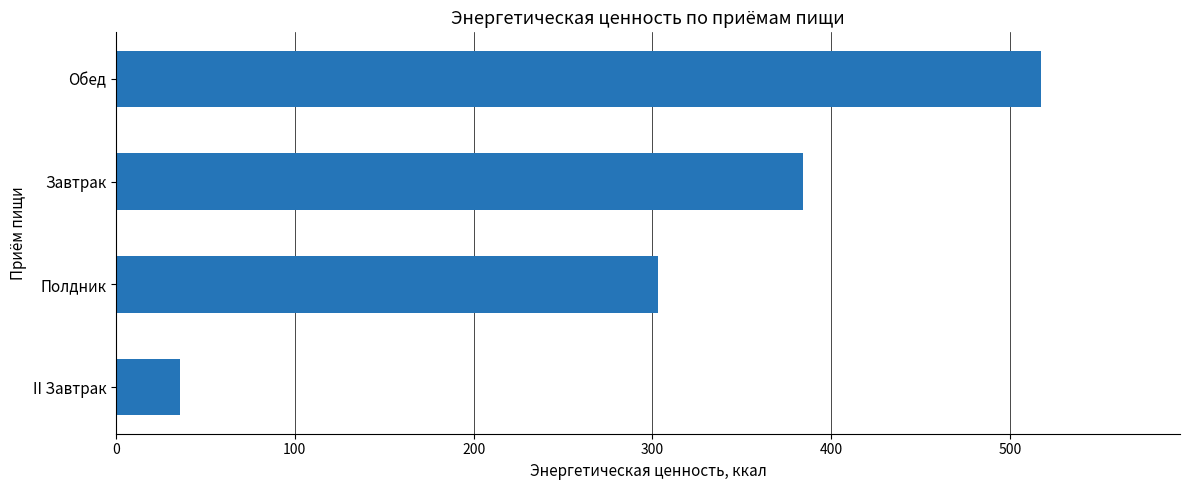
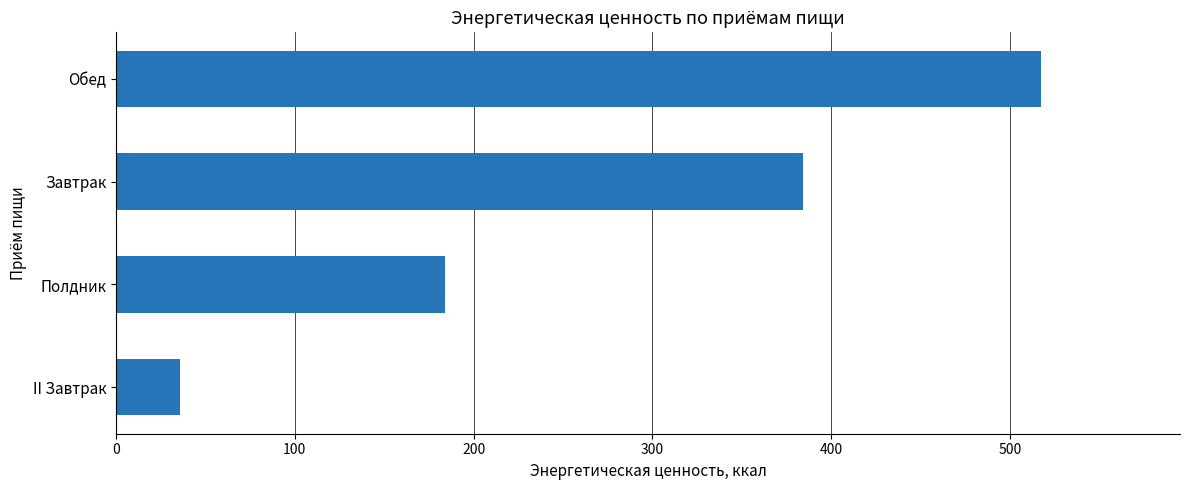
  {
    "Обед": 518,
    "Завтрак": 384,
-   "Полдник": 303,
+   "Полдник": 184,
    "II Завтрак": 36
  }
